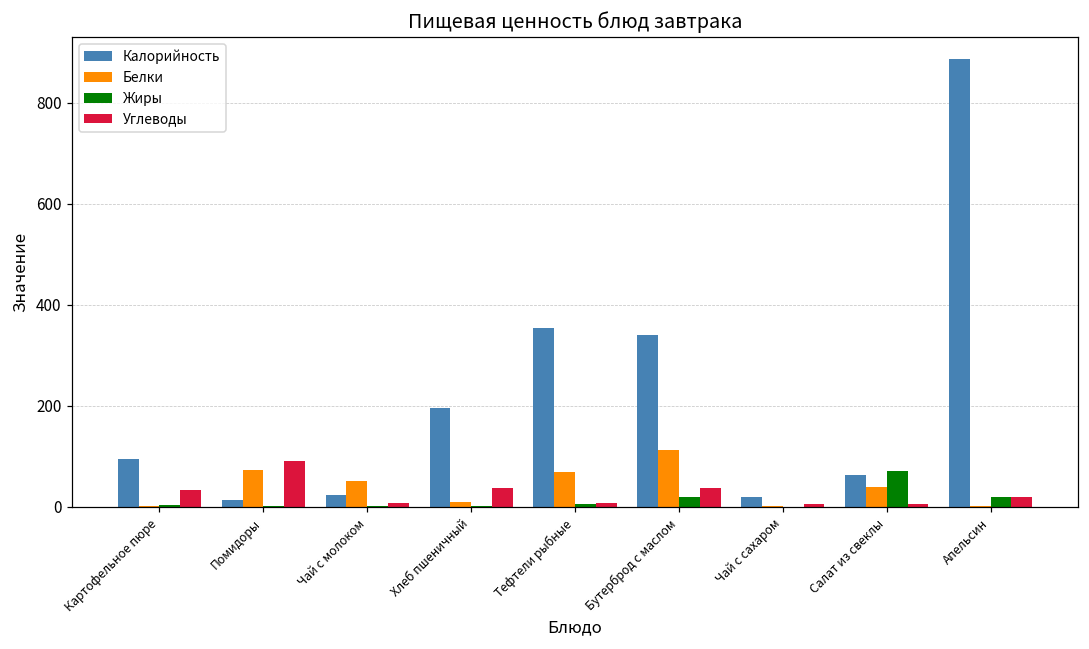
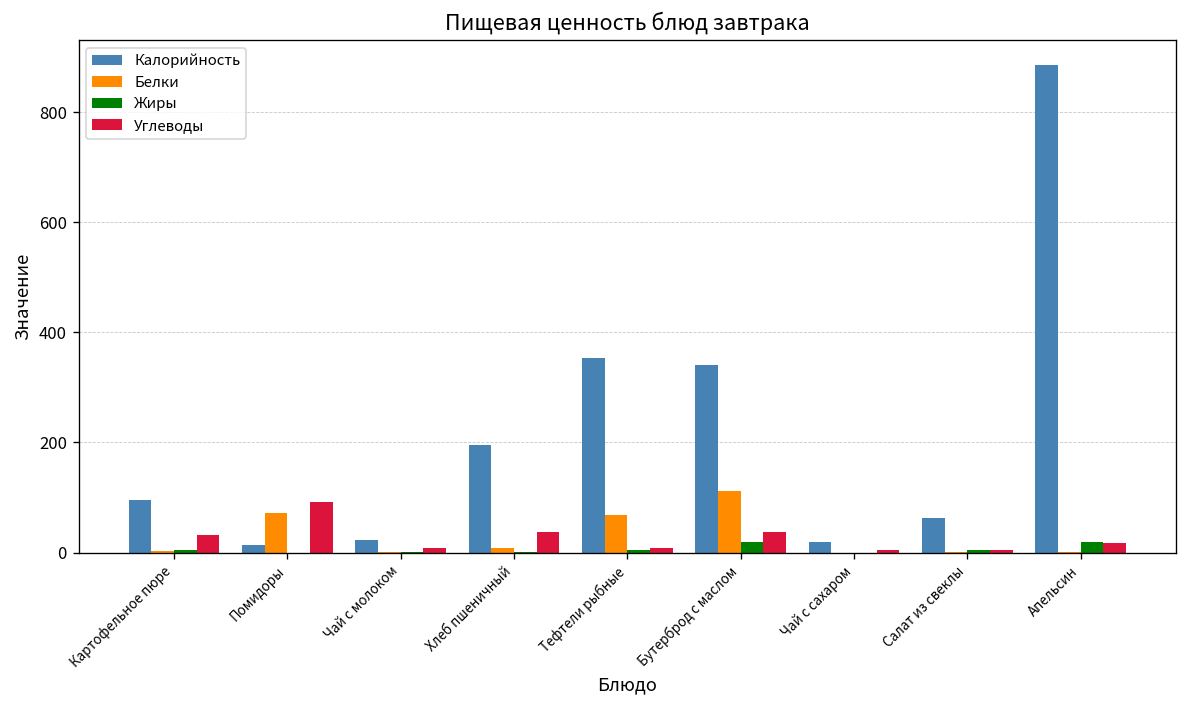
  {
    "Калорийность": {
      "Картофельное пюре": 100,
      "Помидоры": 10,
      "Чай с молоком": 20,
      "Хлеб пшеничный": 200,
      "Тефтели рыбные": 350,
      "Бутерброд с маслом": 340,
      "Чай с сахаром": 20,
      "Салат из свеклы": 60,
      "Апельсин": 890
    },
    "Белки": {
      "Помидоры": 70,
-     "Чай с молоком": 50,
+     "Чай с молоком": 0,
      "Хлеб пшеничный": 10,
      "Тефтели рыбные": 70,
      "Бутерброд с маслом": 110,
-     "Салат из свеклы": 40
+     "Салат из свеклы": 0
    },
    "Жиры": {
      "Бутерброд с маслом": 20,
-     "Салат из свеклы": 70,
+     "Салат из свеклы": 0,
      "Апельсин": 20
    },
    "Углеводы": {
      "Картофельное пюре": 30,
      "Помидоры": 90,
      "Чай с молоком": 10,
      "Хлеб пшеничный": 40,
      "Тефтели рыбные": 10,
      "Бутерброд с маслом": 40,
      "Апельсин": 20
    }
  }
